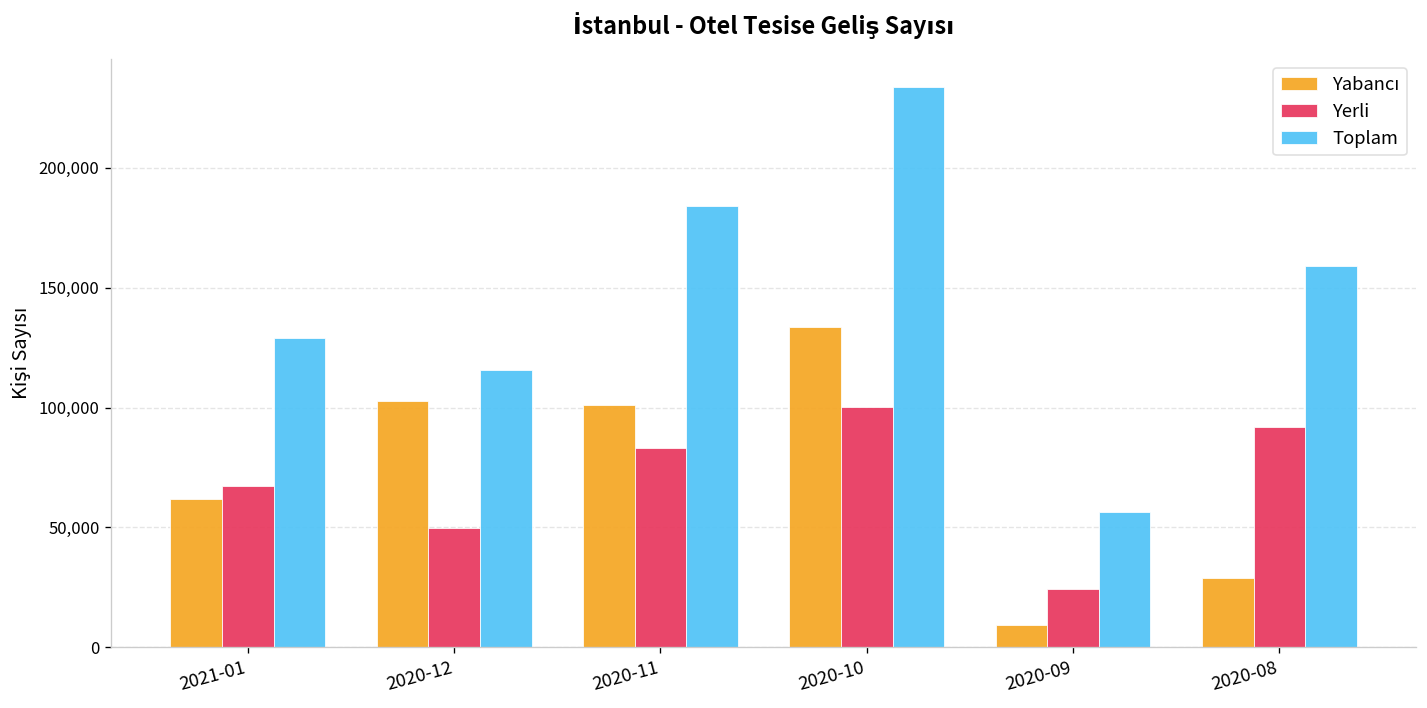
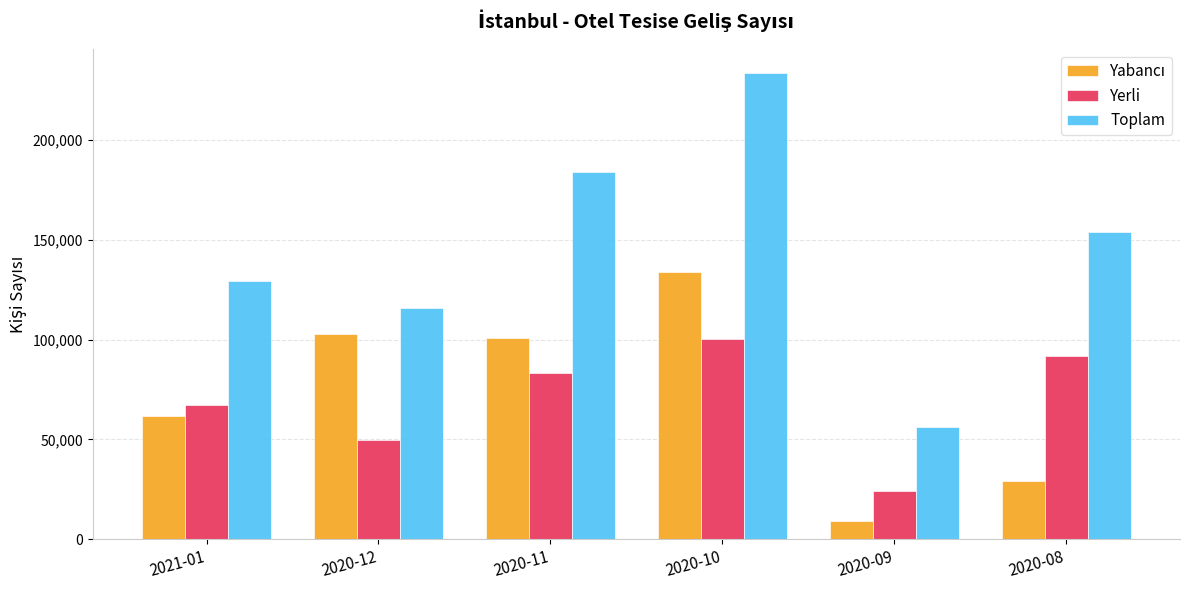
  {
    "Yabancı": {
      "2021-01": "62,000",
      "2020-12": "103,000",
      "2020-11": "101,000",
      "2020-10": "134,000",
      "2020-09": "9,000",
      "2020-08": "29,000"
    },
    "Yerli": {
      "2021-01": "67,000",
      "2020-12": "50,000",
      "2020-11": "83,000",
      "2020-10": "100,000",
      "2020-09": "24,000",
      "2020-08": "92,000"
    },
    "Toplam": {
      "2021-01": "129,000",
      "2020-12": "116,000",
      "2020-11": "184,000",
      "2020-10": "234,000",
      "2020-09": "56,000",
-     "2020-08": "159,000"
+     "2020-08": "154,000"
    }
  }
